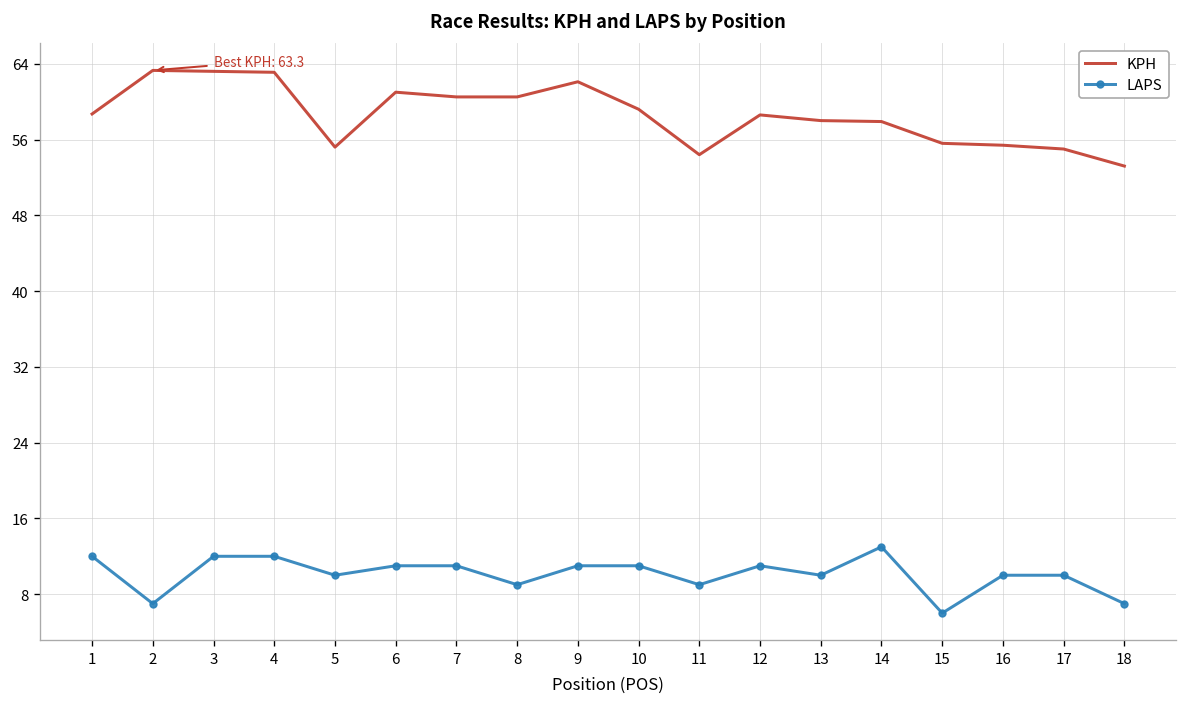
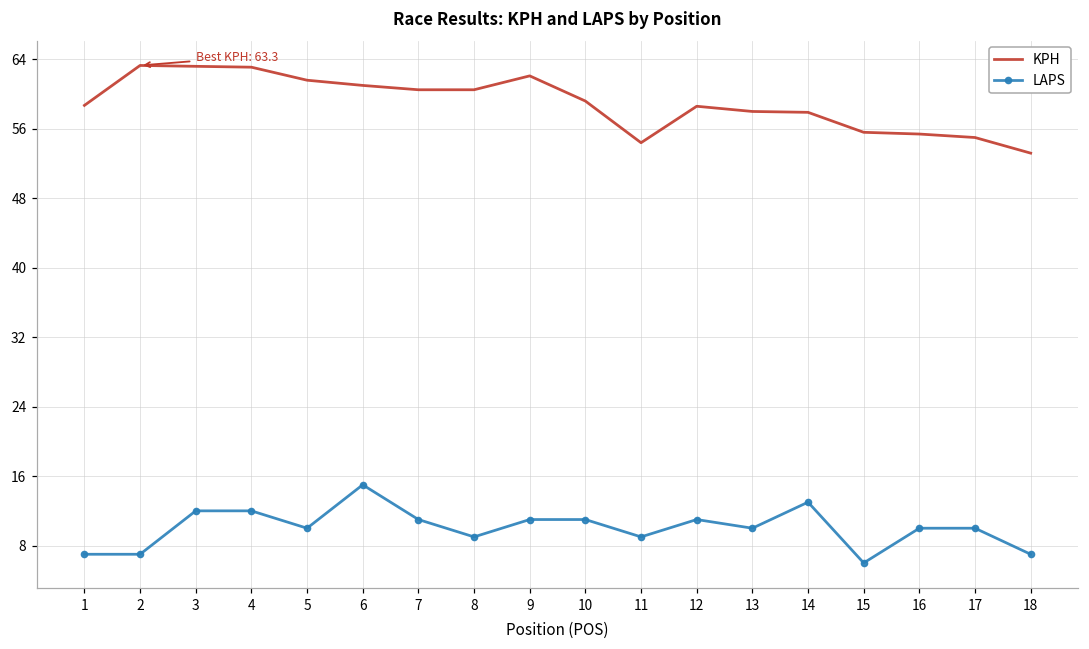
  {
    "KPH": {
      "1": 59,
      "2": 63,
-     "5": 55,
+     "5": 62,
      "6": 61,
      "7": 61,
      "8": 61,
      "9": 62,
      "10": 59,
      "11": 54,
      "12": 59,
      "13": 58,
      "14": 58,
      "15": 56,
      "16": 55,
      "17": 55,
      "18": 53
    },
    "LAPS": {
-     "1": 12,
+     "1": 7,
      "2": 7,
      "3": 12,
      "4": 12,
      "5": 10,
-     "6": 11,
+     "6": 15,
      "7": 11,
      "8": 9,
      "9": 11,
      "10": 11,
      "11": 9,
      "12": 11,
      "13": 10,
      "14": 13,
      "15": 6,
      "16": 10,
      "17": 10,
      "18": 7
    }
  }
